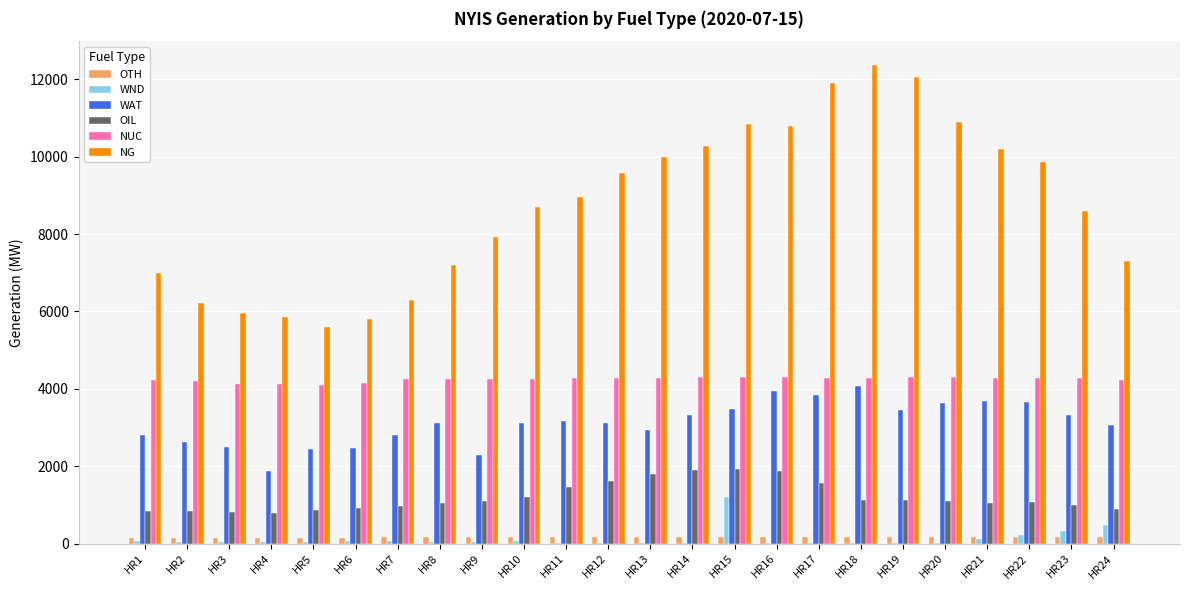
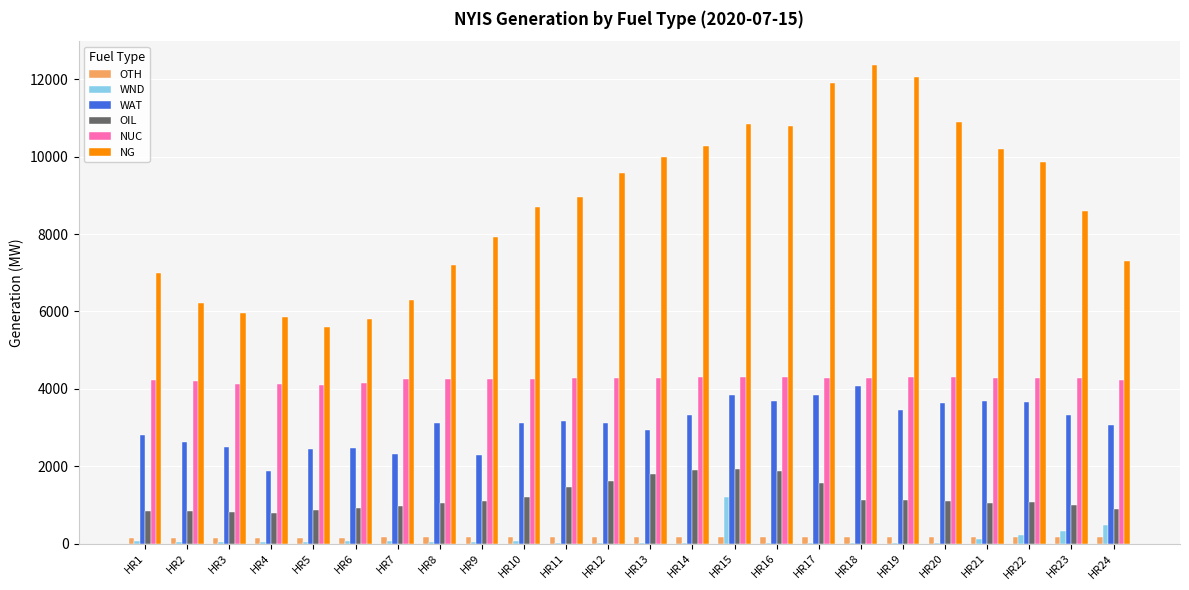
  {
    "OTH": {
      "HR1": 200,
      "HR2": 200,
      "HR3": 200,
      "HR4": 200,
      "HR5": 200,
      "HR6": 200,
      "HR7": 200,
      "HR8": 200,
      "HR9": 200,
      "HR10": 200,
      "HR11": 200,
      "HR12": 200,
      "HR13": 200,
      "HR14": 200,
      "HR15": 200,
      "HR16": 200,
      "HR17": 200,
      "HR18": 200,
      "HR19": 200,
      "HR20": 200,
      "HR21": 200,
      "HR22": 200,
      "HR23": 200,
      "HR24": 200
    },
    "WND": {
      "HR1": 100,
      "HR15": 1200,
      "HR21": 100,
      "HR22": 200,
      "HR23": 300,
      "HR24": 500
    },
    "WAT": {
      "HR1": 2800,
      "HR2": 2600,
      "HR3": 2500,
      "HR4": 1900,
      "HR5": 2400,
      "HR6": 2500,
-     "HR7": 2800,
+     "HR7": 2300,
      "HR8": 3100,
      "HR9": 2300,
      "HR10": 3100,
      "HR11": 3200,
      "HR12": 3100,
      "HR13": 2900,
      "HR14": 3300,
-     "HR15": 3500,
-     "HR16": 4000,
+     "HR15": 3800,
+     "HR16": 3700,
      "HR17": 3800,
      "HR18": 4100,
      "HR19": 3500,
      "HR20": 3600,
      "HR21": 3700,
      "HR22": 3700,
      "HR23": 3300,
      "HR24": 3100
    },
    "OIL": {
      "HR1": 800,
      "HR2": 800,
      "HR3": 800,
      "HR4": 800,
      "HR5": 900,
      "HR6": 900,
      "HR7": 1000,
      "HR8": 1100,
      "HR9": 1100,
      "HR10": 1200,
      "HR11": 1500,
      "HR12": 1600,
      "HR13": 1800,
      "HR14": 1900,
      "HR15": 1900,
      "HR16": 1900,
      "HR17": 1600,
      "HR18": 1100,
      "HR19": 1100,
      "HR20": 1100,
      "HR21": 1100,
      "HR22": 1100,
      "HR23": 1000,
      "HR24": 900
    },
    "NUC": {
      "HR1": 4200,
      "HR2": 4200,
      "HR3": 4100,
      "HR4": 4100,
      "HR5": 4100,
      "HR6": 4100,
      "HR7": 4200,
      "HR8": 4300,
      "HR9": 4300,
      "HR10": 4300,
      "HR11": 4300,
      "HR12": 4300,
      "HR13": 4300,
      "HR14": 4300,
      "HR15": 4300,
      "HR16": 4300,
      "HR17": 4300,
      "HR18": 4300,
      "HR19": 4300,
      "HR20": 4300,
      "HR21": 4300,
      "HR22": 4300,
      "HR23": 4300,
      "HR24": 4200
    },
    "NG": {
      "HR1": 7000,
      "HR2": 6200,
      "HR3": 6000,
      "HR4": 5800,
      "HR5": 5600,
      "HR6": 5800,
      "HR7": 6300,
      "HR8": 7200,
      "HR9": 7900,
      "HR10": 8700,
      "HR11": 9000,
      "HR12": 9600,
      "HR13": 10000,
      "HR14": 10300,
      "HR15": 10800,
      "HR16": 10800,
      "HR17": 11900,
      "HR18": 12400,
      "HR19": 12000,
      "HR20": 10900,
      "HR21": 10200,
      "HR22": 9900,
      "HR23": 8600,
      "HR24": 7300
    }
  }
